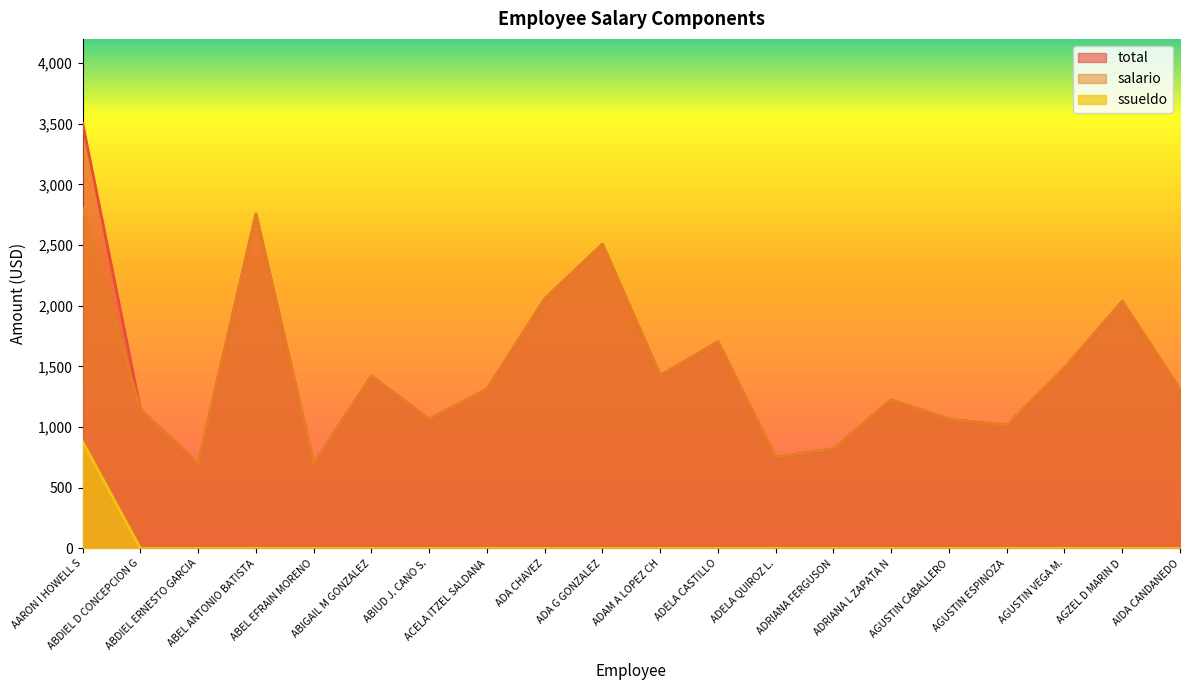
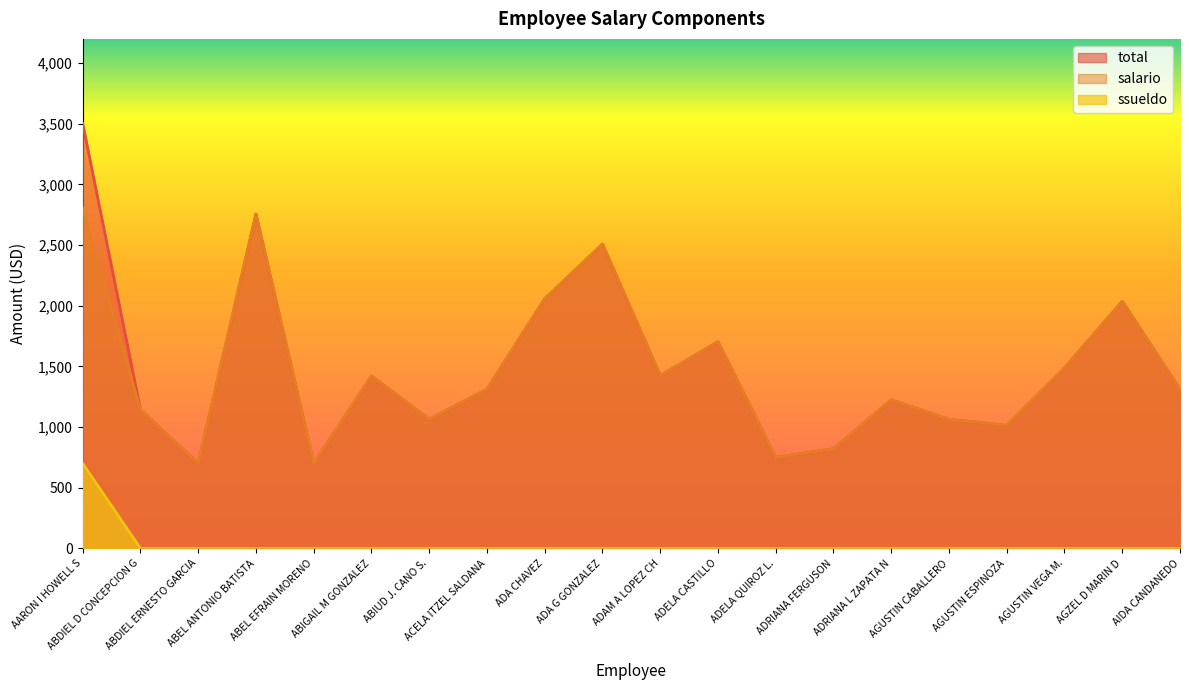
  {
    "ssueldo": {
-     "AARON I HOWELL S": 880,
+     "AARON I HOWELL S": 700,
      "ABDIEL D CONCEPCION G": 0,
      "ABDIEL ERNESTO GARCIA": 0,
      "ABEL ANTONIO BATISTA": 0,
      "ABEL EFRAIN MORENO": 0,
      "ABIGAIL M GONZALEZ": 0,
      "ABIUD J. CANO S.": 0,
      "ACELA ITZEL SALDANA": 0,
      "ADA CHAVEZ": 0,
      "ADA G GONZALEZ": 0,
      "ADAM A LOPEZ CH": 0,
      "ADELA CASTILLO": 0,
      "ADELA QUIROZ L.": 0,
      "ADRIANA FERGUSON": 0,
      "ADRIANA L ZAPATA N": 0,
      "AGUSTIN CABALLERO": 0,
      "AGUSTIN ESPINOZA": 0,
      "AGUSTIN VEGA M.": 0,
      "AGZEL D MARIN D": 0,
      "AIDA CANDANEDO": 0
    }
  }
